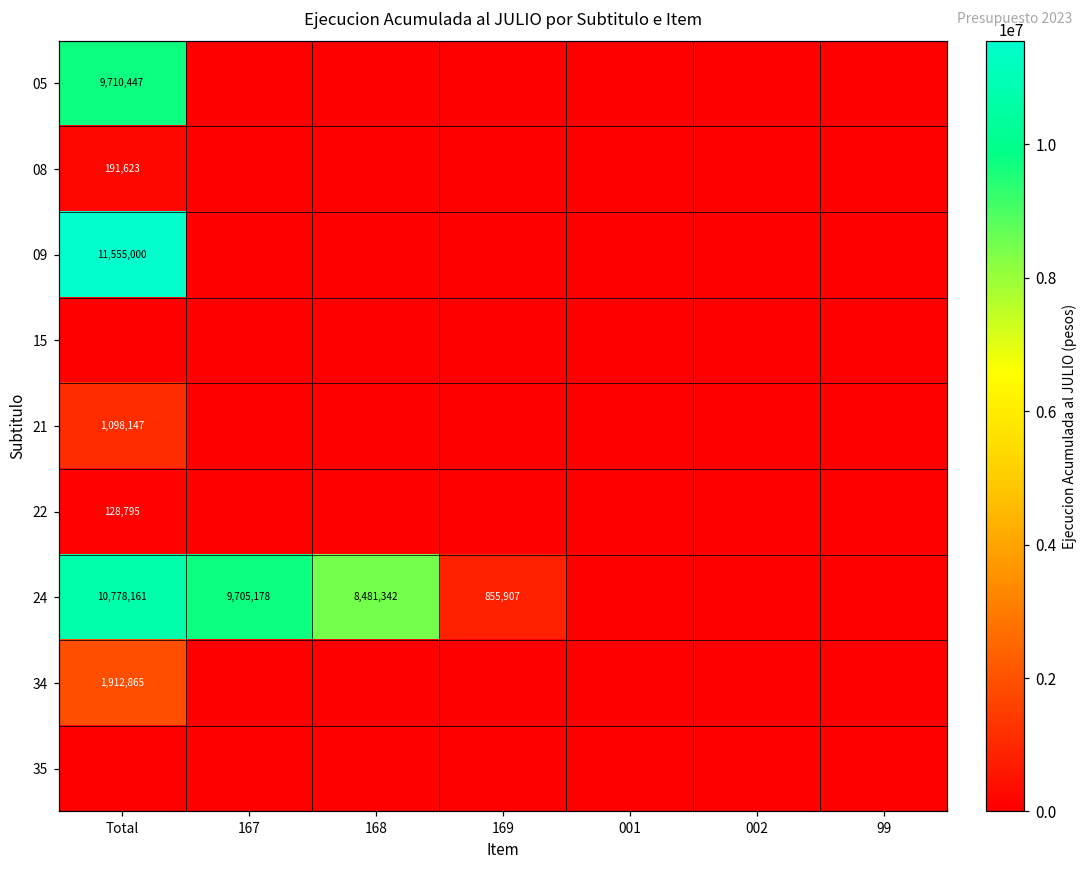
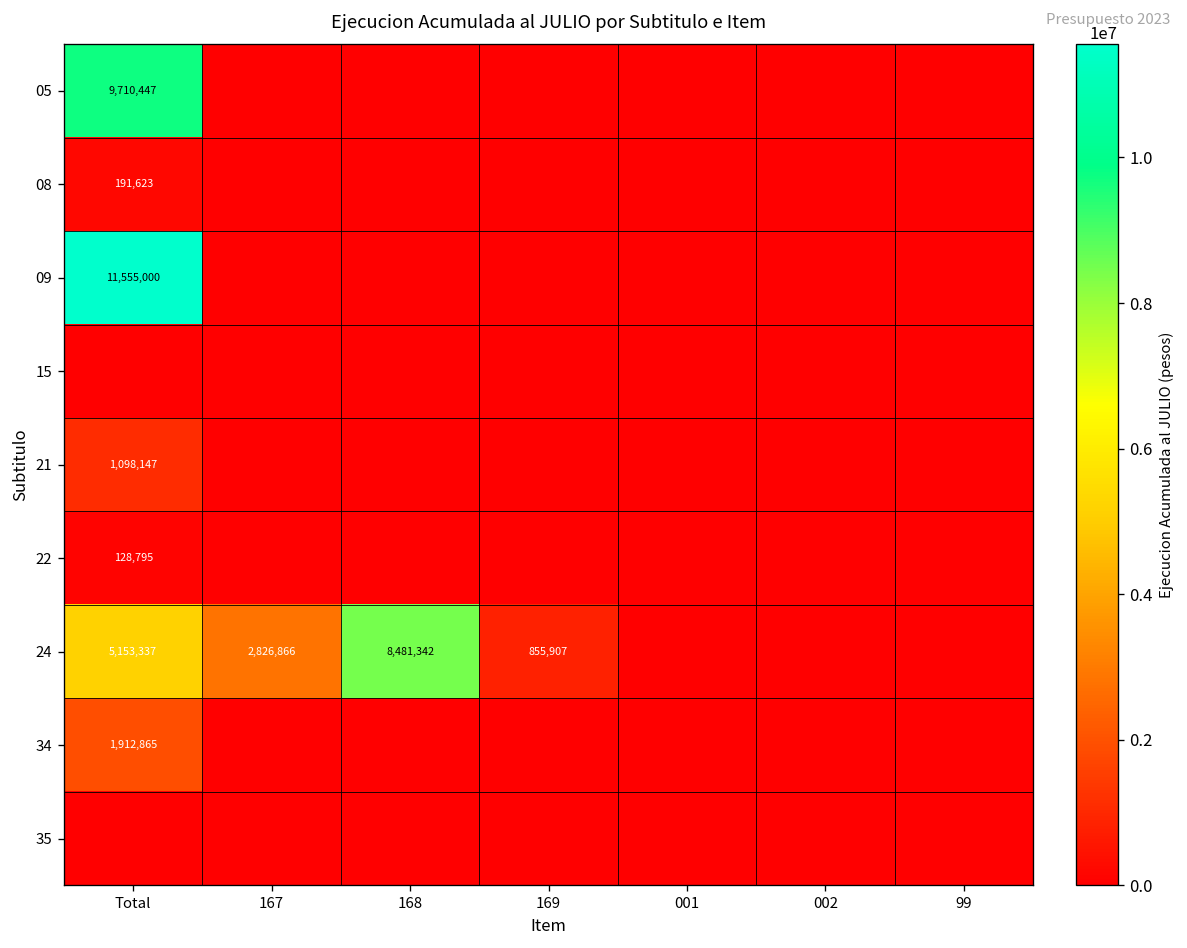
  {
    "05": {
      "Total": "9,710,447"
    },
    "08": {
      "Total": "191,623"
    },
    "09": {
      "Total": "11,555,000"
    },
    "21": {
      "Total": "1,098,147"
    },
    "22": {
      "Total": "128,795"
    },
    "24": {
-     "Total": "10,778,161",
-     "167": "9,705,178",
+     "Total": "5,153,337",
+     "167": "2,826,866",
      "168": "8,481,342",
      "169": "855,907"
    },
    "34": {
      "Total": "1,912,865"
    }
  }
